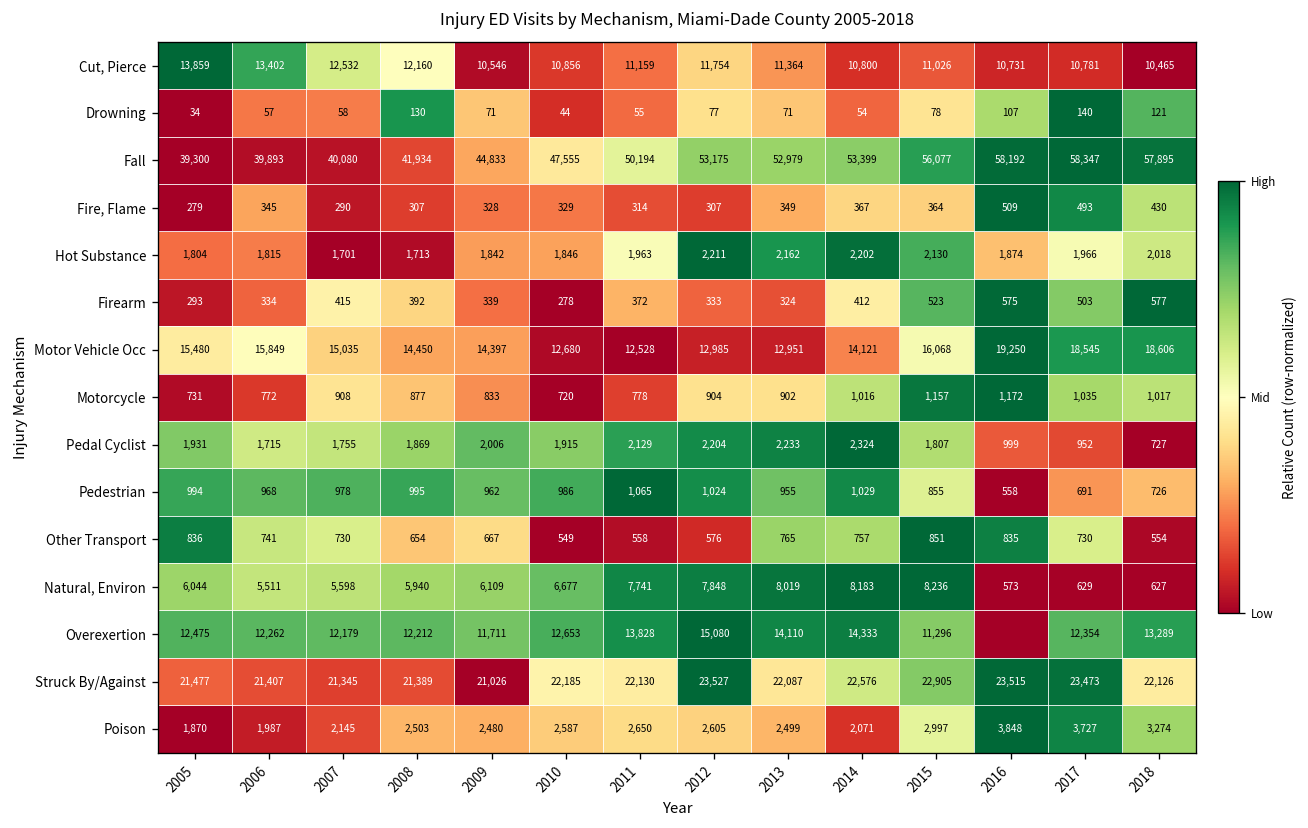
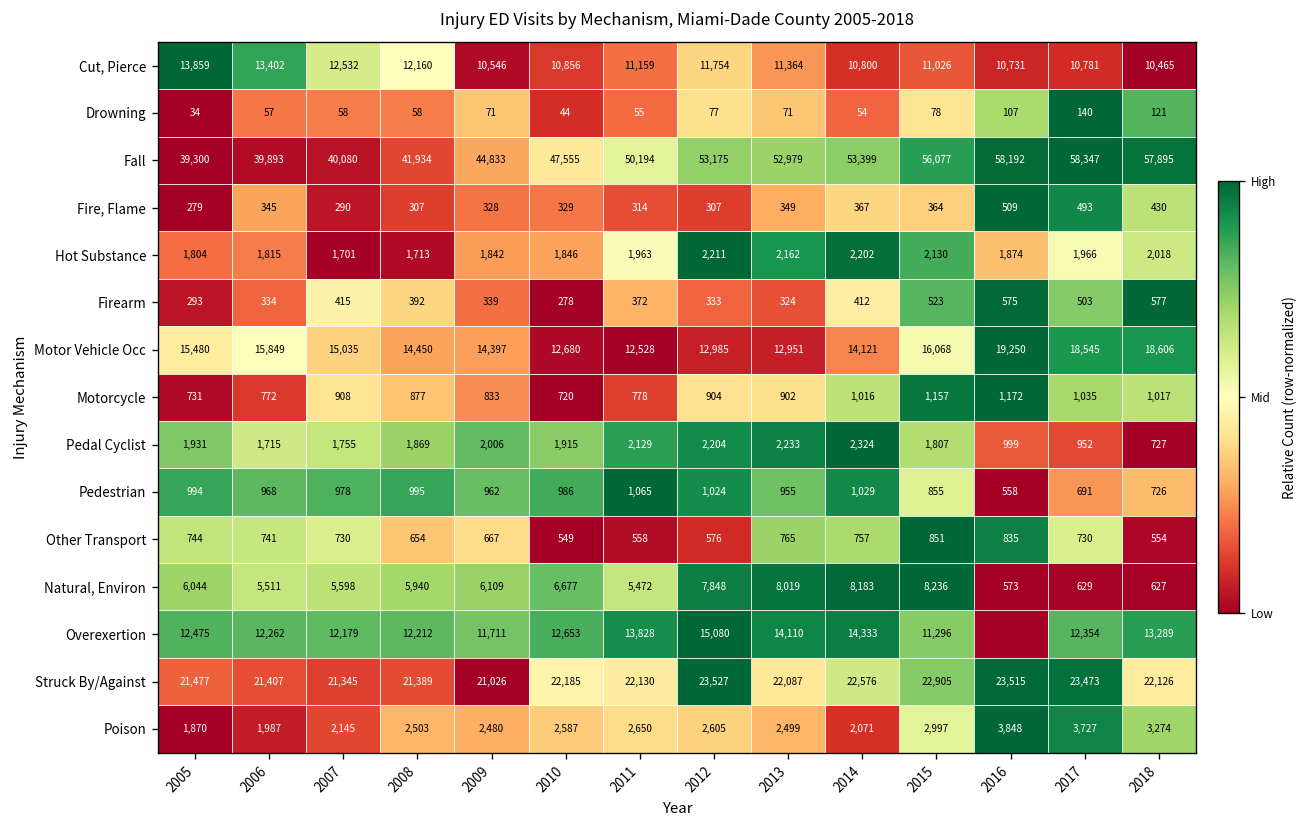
  {
    "Drowning": {
      "2005": "34",
      "2006": "57",
      "2007": "58",
-     "2008": "130",
+     "2008": "58",
      "2009": "71",
      "2010": "44",
      "2011": "55",
      "2012": "77",
      "2013": "71",
      "2014": "54",
      "2015": "78",
      "2016": "107",
      "2017": "140",
      "2018": "121"
    },
    "Other Transport": {
-     "2005": "836",
+     "2005": "744",
      "2006": "741",
      "2007": "730",
      "2008": "654",
      "2009": "667",
      "2010": "549",
      "2011": "558",
      "2012": "576",
      "2013": "765",
      "2014": "757",
      "2015": "851",
      "2016": "835",
      "2017": "730",
      "2018": "554"
    },
    "Natural, Environ": {
      "2005": "6,044",
      "2006": "5,511",
      "2007": "5,598",
      "2008": "5,940",
      "2009": "6,109",
      "2010": "6,677",
-     "2011": "7,741",
+     "2011": "5,472",
      "2012": "7,848",
      "2013": "8,019",
      "2014": "8,183",
      "2015": "8,236",
      "2016": "573",
      "2017": "629",
      "2018": "627"
    }
  }
